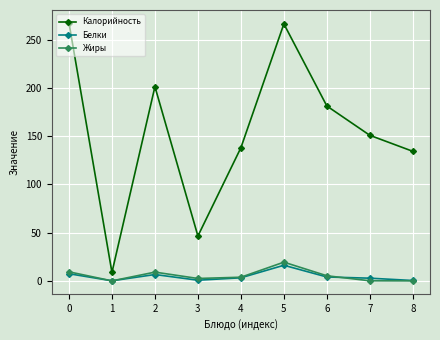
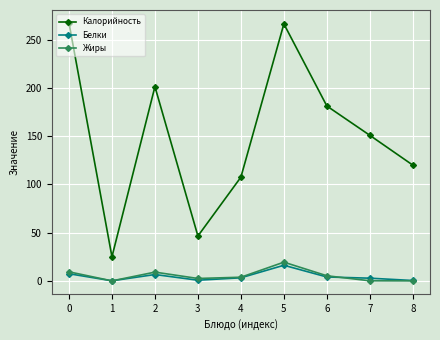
  {
    "Калорийность": {
-     "1": 10,
+     "1": 30,
      "2": 200,
      "3": 50,
-     "4": 140,
+     "4": 110,
      "5": 270,
      "6": 180,
      "7": 150,
-     "8": 130
+     "8": 120
    },
    "Белки": {
      "5": 20,
      "7": 0
    },
    "Жиры": {
      "5": 20,
      "7": 0
    }
  }
